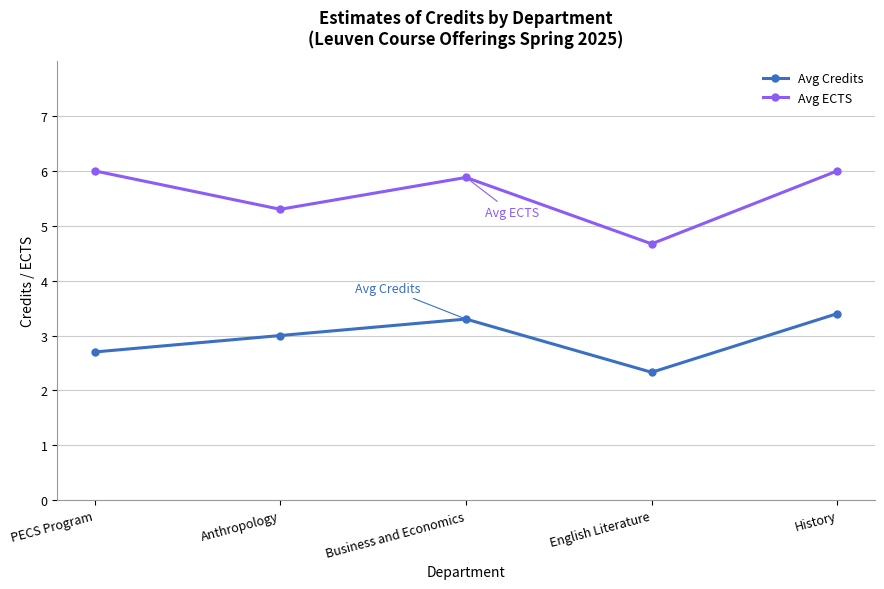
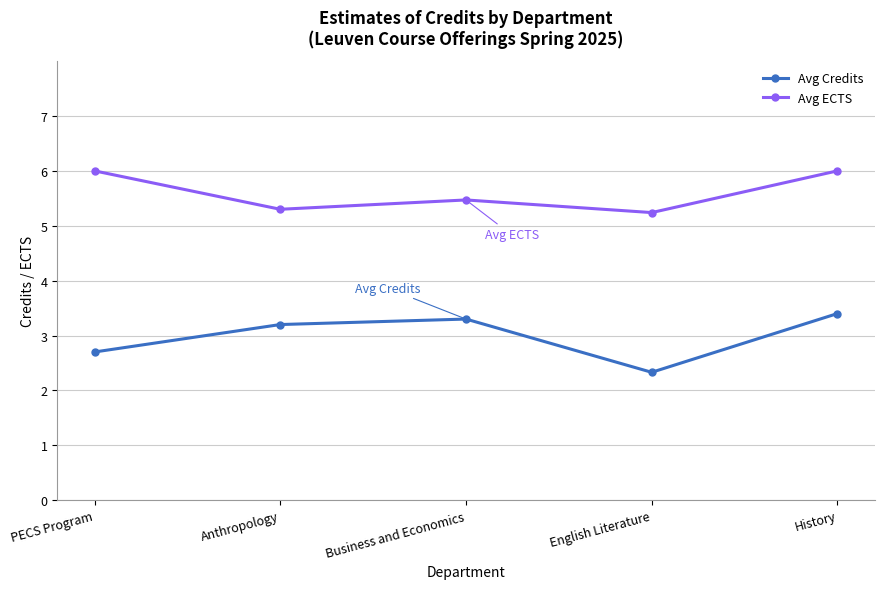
  {
    "Avg Credits": {
      "PECS Program": 2.7,
-     "Anthropology": 3.0,
+     "Anthropology": 3.2,
      "Business and Economics": 3.3,
      "English Literature": 2.3,
      "History": 3.4
    },
    "Avg ECTS": {
      "PECS Program": 6.0,
      "Anthropology": 5.3,
-     "Business and Economics": 5.9,
-     "English Literature": 4.7,
+     "Business and Economics": 5.5,
+     "English Literature": 5.2,
      "History": 6.0
    }
  }
